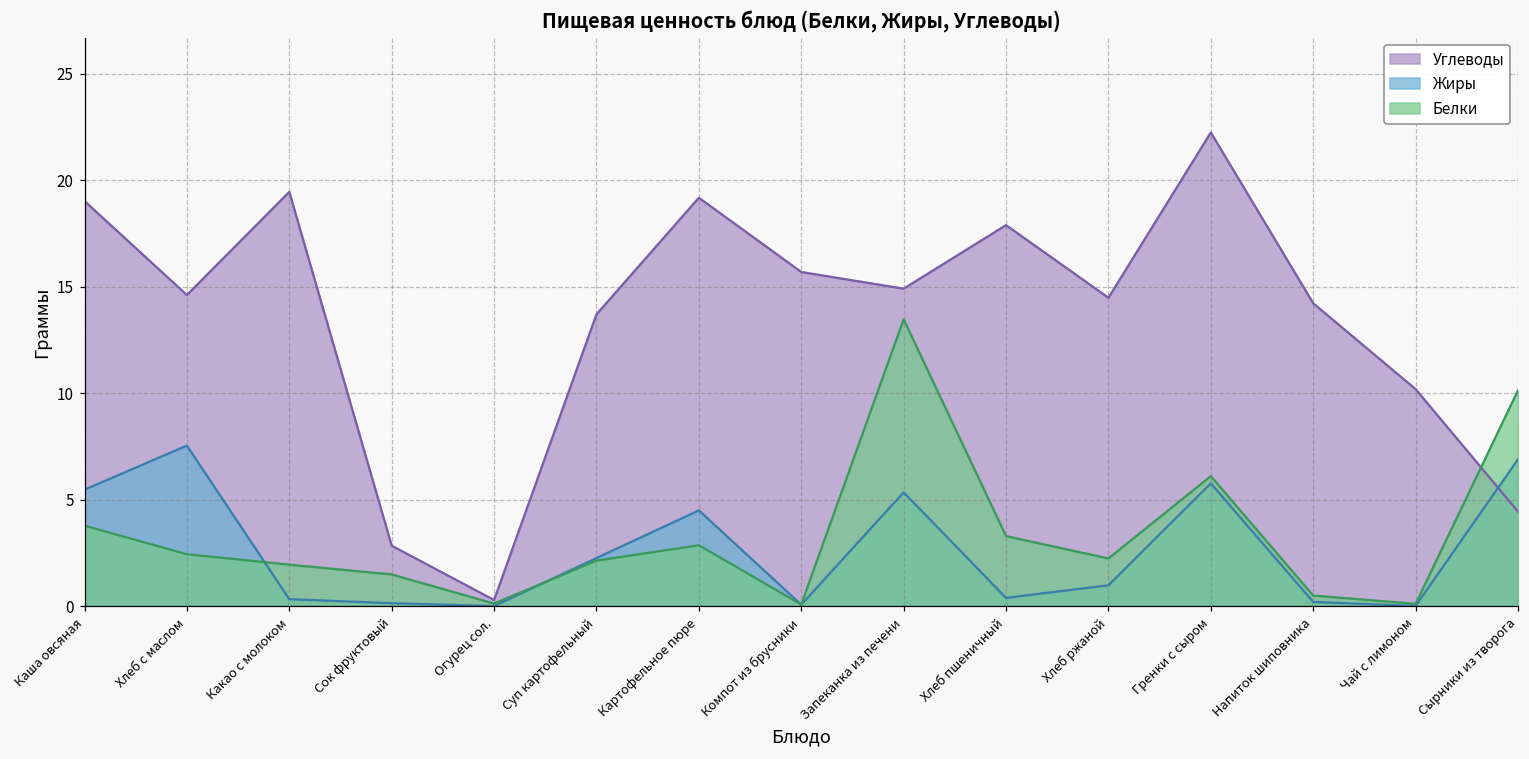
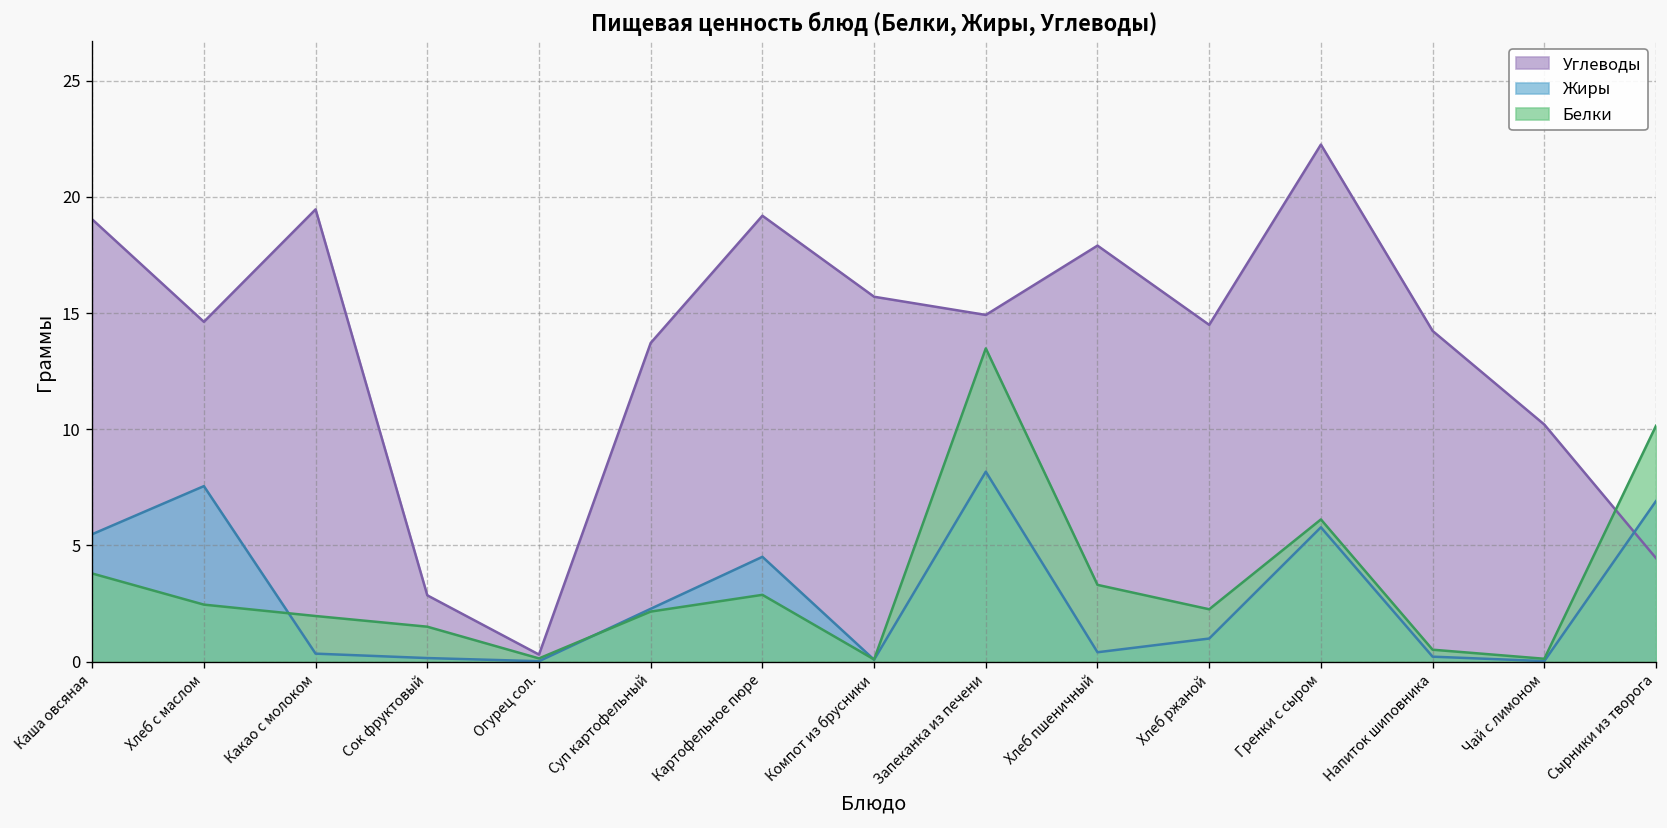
  {
    "Углеводы": {
      "Каша овсяная": 19.0,
      "Хлеб с маслом": 14.6,
      "Какао с молоком": 19.5,
      "Сок фруктовый": 2.9,
      "Огурец сол.": 0.3,
      "Суп картофельный": 13.7,
      "Картофельное пюре": 19.2,
      "Компот из брусники": 15.7,
      "Запеканка из печени": 14.9,
      "Хлеб пшеничный": 17.9,
      "Хлеб ржаной": 14.5,
      "Гренки с сыром": 22.2,
      "Напиток шиповника": 14.2,
      "Чай с лимоном": 10.2,
      "Сырники из творога": 4.5
    },
    "Жиры": {
      "Каша овсяная": 5.5,
      "Хлеб с маслом": 7.6,
      "Какао с молоком": 0.3,
      "Сок фруктовый": 0.2,
      "Картофельное пюре": 4.5,
-     "Запеканка из печени": 5.4,
+     "Запеканка из печени": 8.2,
      "Хлеб пшеничный": 0.4,
      "Хлеб ржаной": 1.0,
      "Гренки с сыром": 5.8,
      "Напиток шиповника": 0.2,
      "Сырники из творога": 6.9
    },
    "Белки": {
      "Каша овсяная": 3.8,
      "Хлеб с маслом": 2.5,
      "Какао с молоком": 2.0,
      "Сок фруктовый": 1.5,
      "Картофельное пюре": 2.9,
      "Запеканка из печени": 13.5,
      "Хлеб пшеничный": 3.3,
      "Хлеб ржаной": 2.3,
      "Гренки с сыром": 6.1,
      "Напиток шиповника": 0.5,
      "Сырники из творога": 10.1
    }
  }
